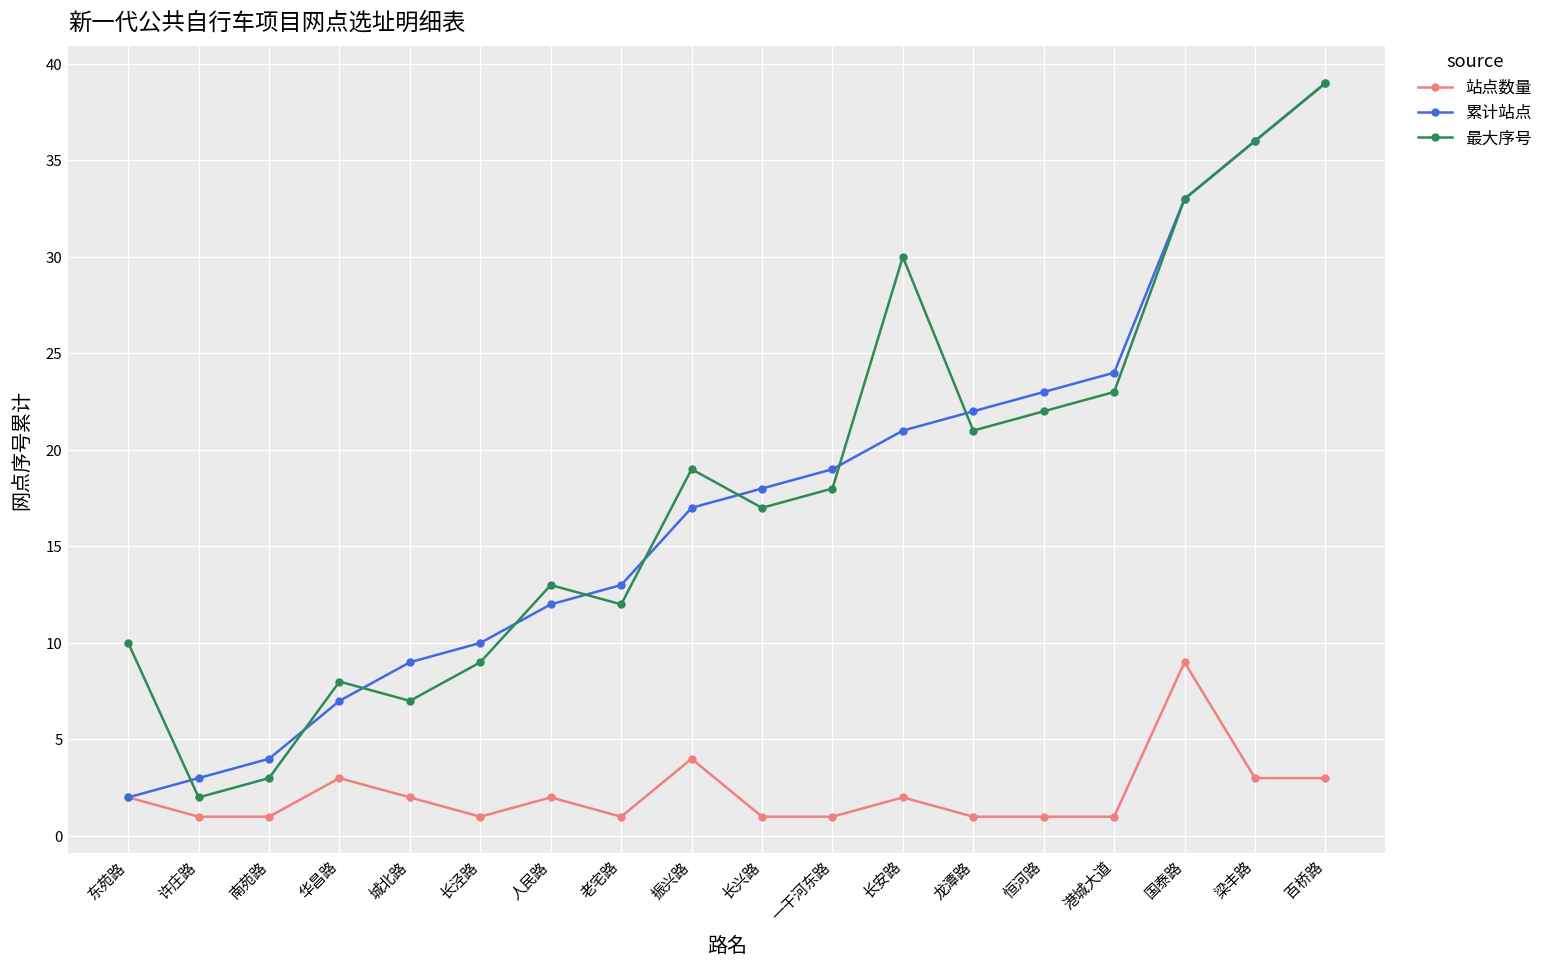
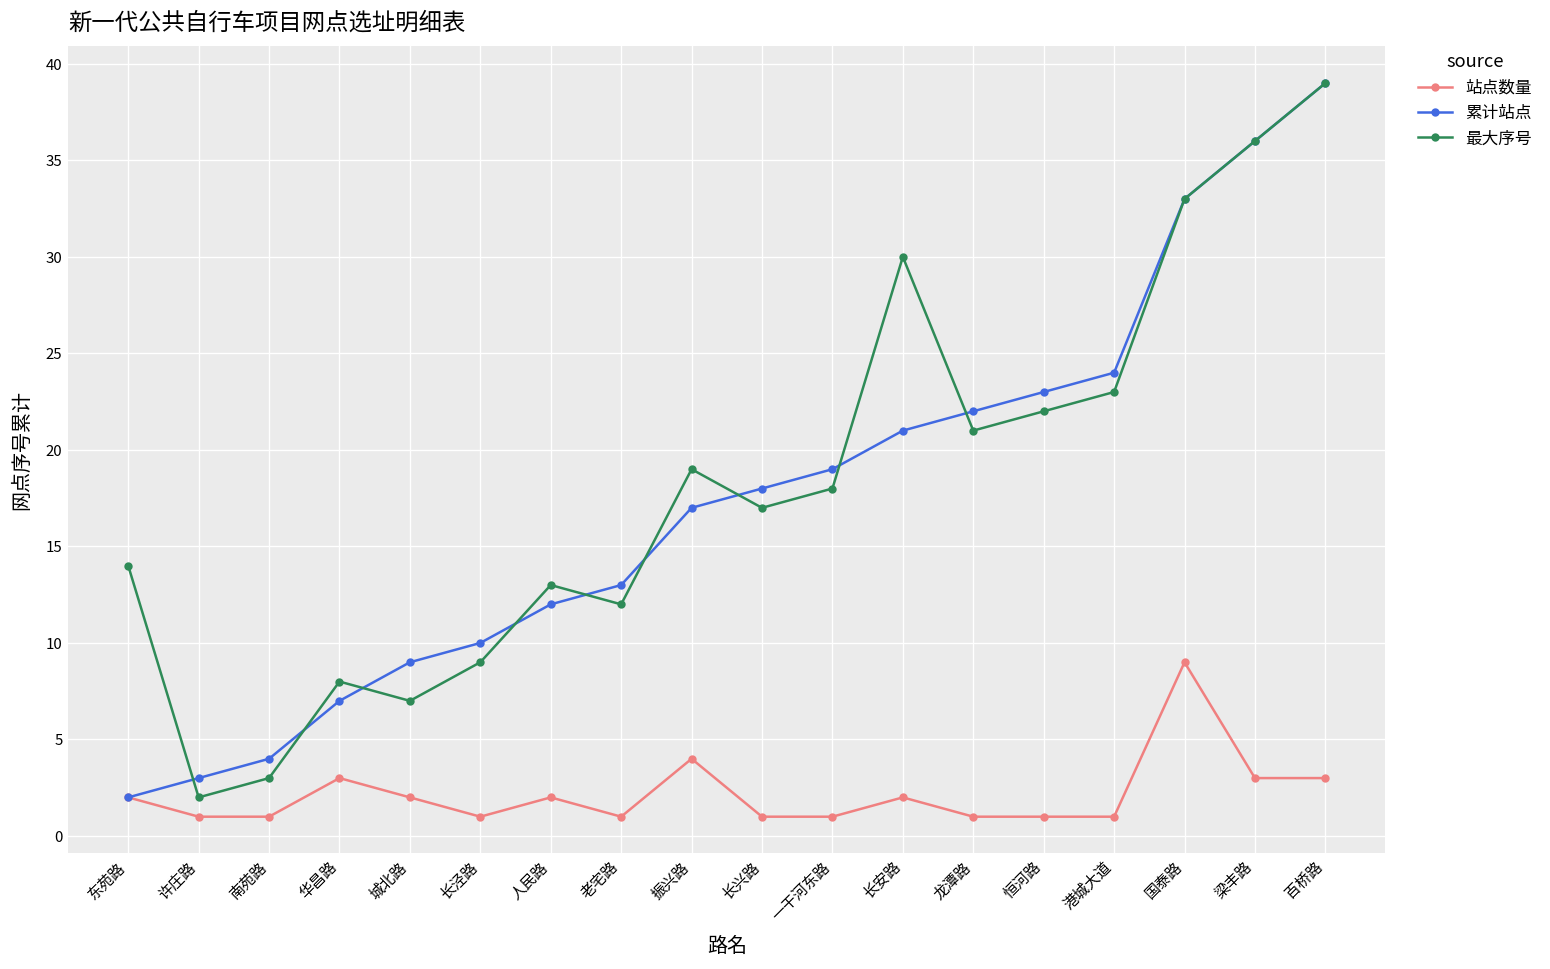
  {
    "站点数量": {
      "许庄路": 1,
      "南苑路": 1,
      "华昌路": 3,
      "城北路": 2,
      "长泾路": 1,
      "人民路": 2,
      "老宅路": 1,
      "振兴路": 4,
      "长兴路": 1,
      "一干河东路": 1,
      "长安路": 2,
      "龙潭路": 1,
      "恒河路": 1,
      "港城大道": 1,
      "国泰路": 9,
      "梁丰路": 3,
      "百桥路": 3
    },
    "累计站点": {
      "许庄路": 3,
      "南苑路": 4,
      "华昌路": 7,
      "城北路": 9,
      "长泾路": 10,
      "人民路": 12,
      "老宅路": 13,
      "振兴路": 17,
      "长兴路": 18,
      "一干河东路": 19,
      "长安路": 21,
      "龙潭路": 22,
      "恒河路": 23,
      "港城大道": 24
    },
    "最大序号": {
-     "东苑路": 10,
+     "东苑路": 14,
      "许庄路": 2,
      "南苑路": 3,
      "华昌路": 8,
      "城北路": 7,
      "长泾路": 9,
      "人民路": 13,
      "老宅路": 12,
      "振兴路": 19,
      "长兴路": 17,
      "一干河东路": 18,
      "长安路": 30,
      "龙潭路": 21,
      "恒河路": 22,
      "港城大道": 23
    }
  }
